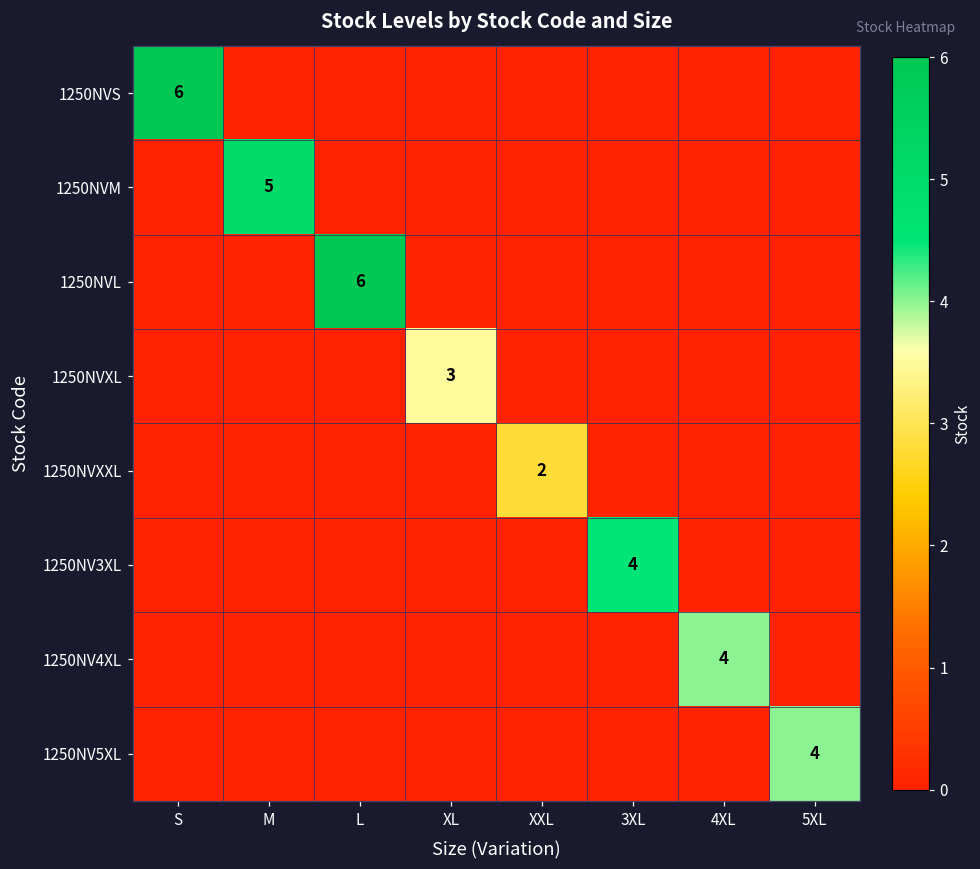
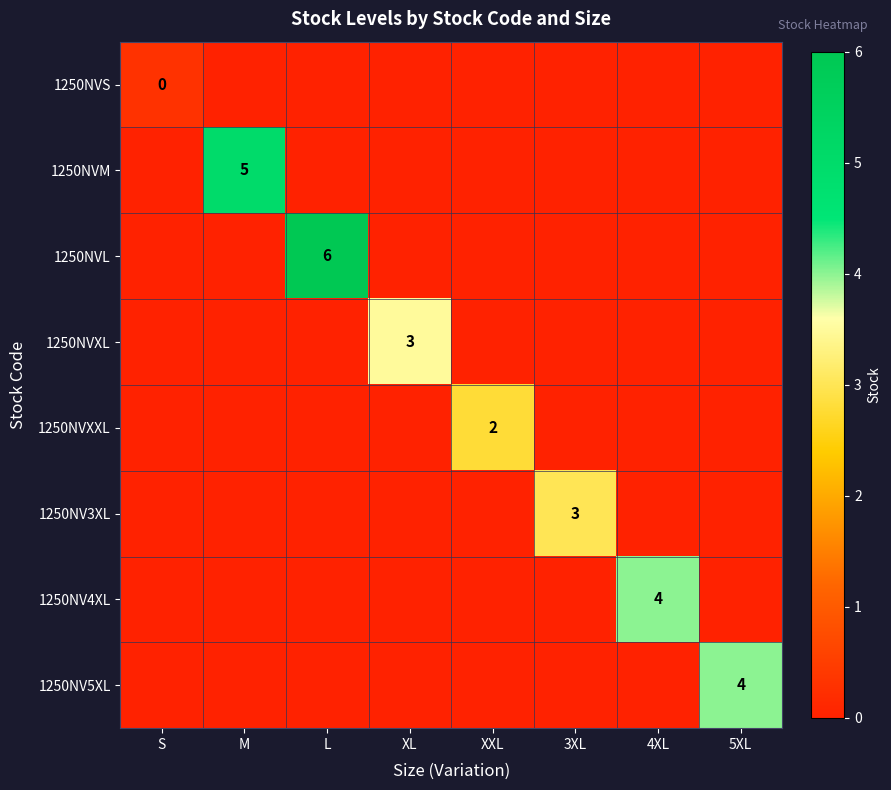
  {
    "1250NVS": {
-     "S": 6
+     "S": 0
    },
    "1250NVM": {
      "M": 5
    },
    "1250NVL": {
      "L": 6
    },
    "1250NVXL": {
      "XL": 3
    },
    "1250NVXXL": {
      "XXL": 2
    },
    "1250NV3XL": {
-     "3XL": 4
+     "3XL": 3
    },
    "1250NV4XL": {
      "4XL": 4
    },
    "1250NV5XL": {
      "5XL": 4
    }
  }
